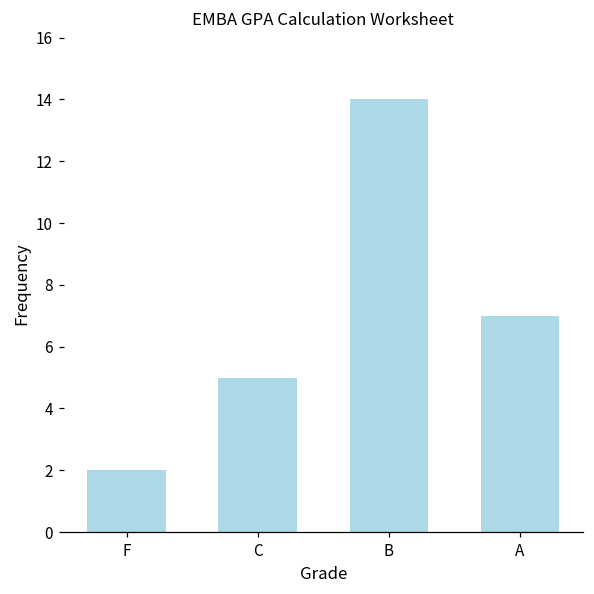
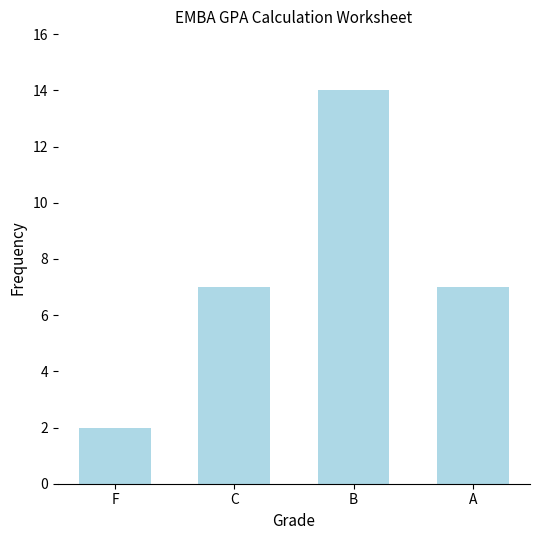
  {
    "F": 2,
-   "C": 5,
+   "C": 7,
    "B": 14,
    "A": 7
  }
